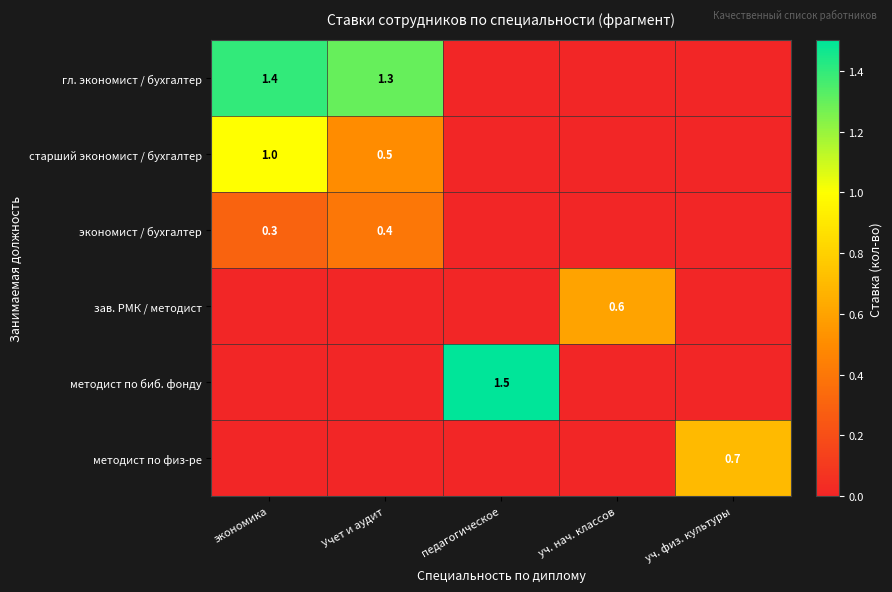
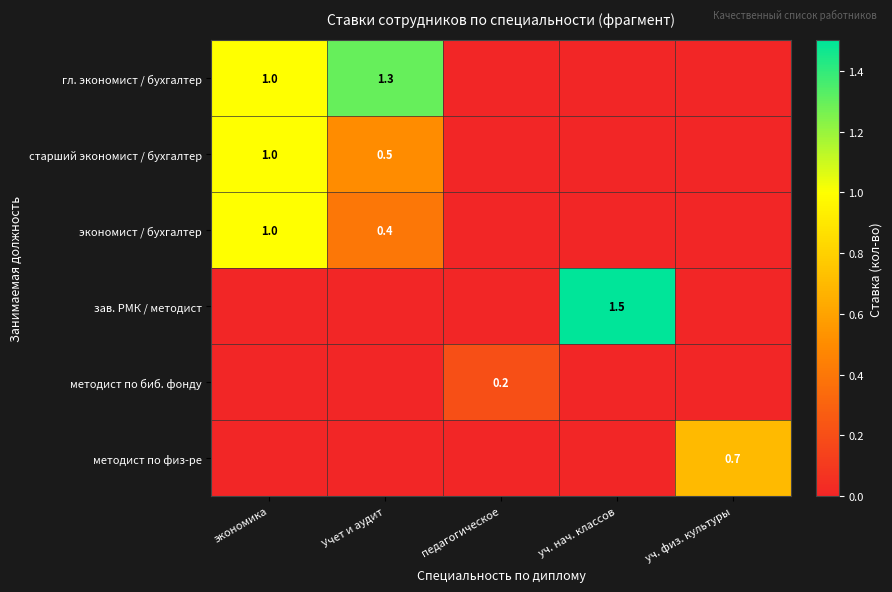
  {
    "гл. экономист / бухгалтер": {
-     "экономика": 1.4,
+     "экономика": 1.0,
      "Учет и аудит": 1.3
    },
    "старший экономист / бухгалтер": {
      "экономика": 1.0,
      "Учет и аудит": 0.5
    },
    "экономист / бухгалтер": {
-     "экономика": 0.3,
+     "экономика": 1.0,
      "Учет и аудит": 0.4
    },
    "зав. РМК / методист": {
-     "уч. нач. классов": 0.6
+     "уч. нач. классов": 1.5
    },
    "методист по биб. фонду": {
-     "педагогическое": 1.5
+     "педагогическое": 0.2
    },
    "методист по физ-ре": {
      "уч. физ. культуры": 0.7
    }
  }
